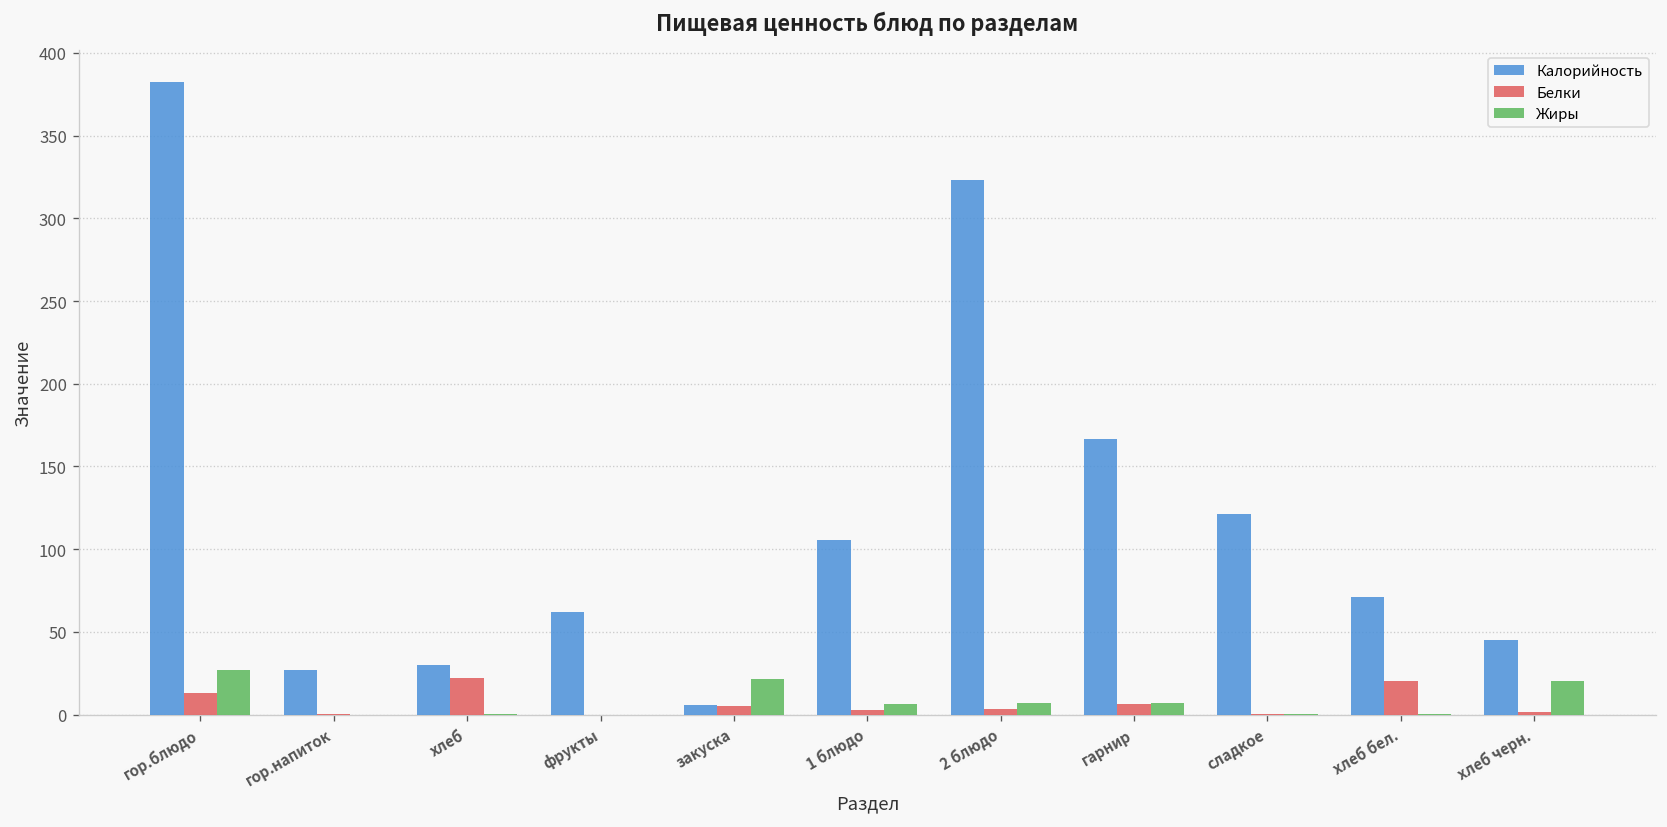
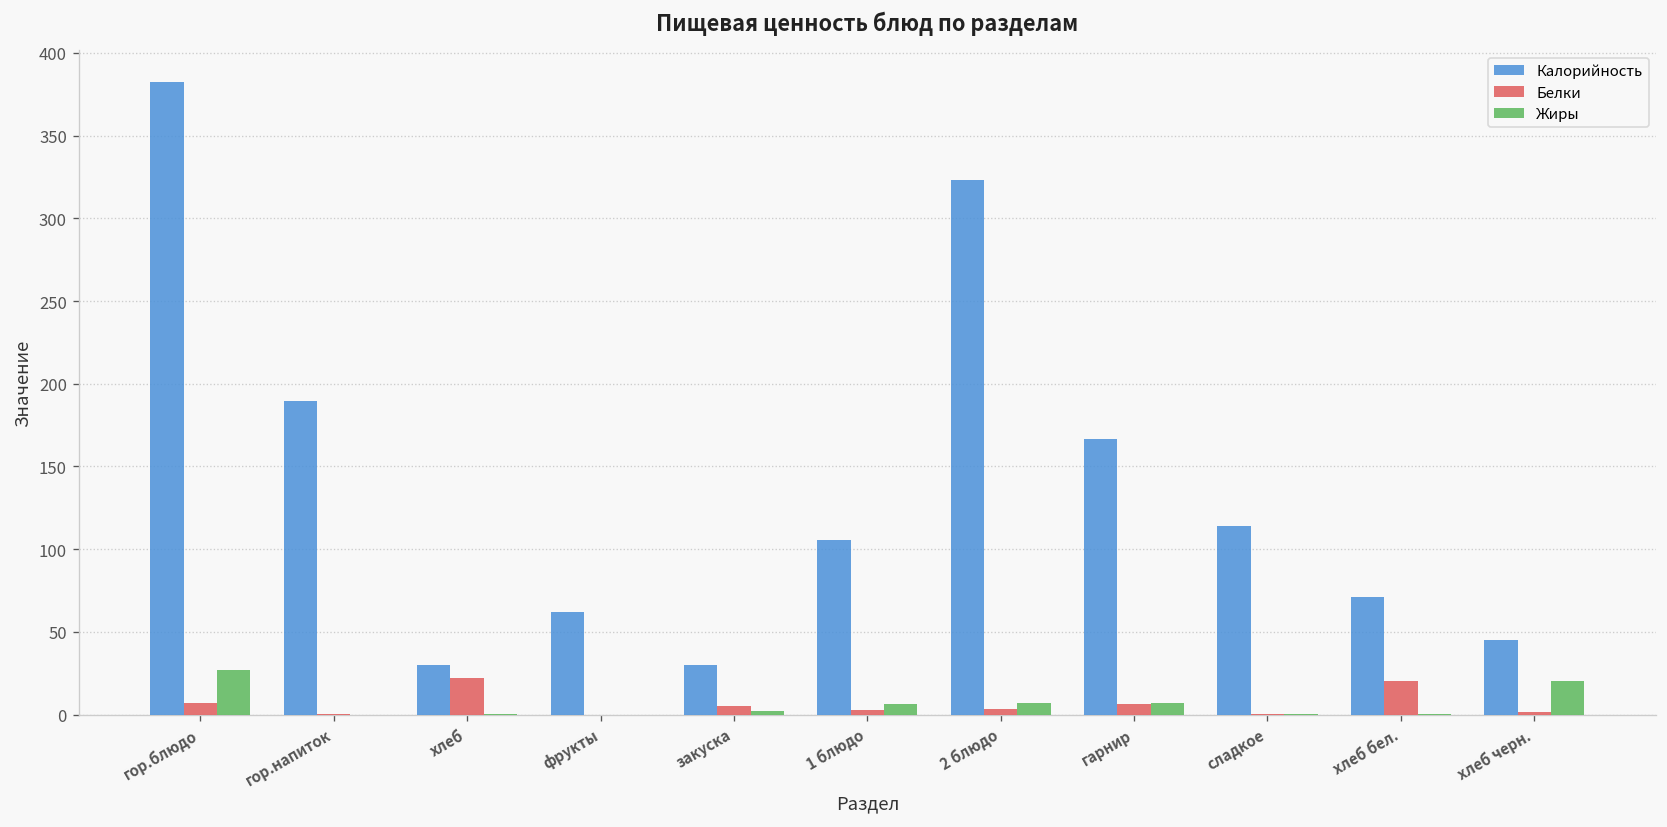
  {
    "Калорийность": {
      "гор.блюдо": 383,
-     "гор.напиток": 27,
+     "гор.напиток": 190,
      "хлеб": 30,
      "фрукты": 62,
-     "закуска": 6,
+     "закуска": 30,
      "1 блюдо": 106,
      "2 блюдо": 323,
      "гарнир": 167,
-     "сладкое": 121,
+     "сладкое": 114,
      "хлеб бел.": 71,
      "хлеб черн.": 45
    },
    "Белки": {
-     "гор.блюдо": 13,
+     "гор.блюдо": 7,
      "хлеб": 22,
      "фрукты": 0,
      "закуска": 5,
      "1 блюдо": 3,
      "2 блюдо": 3,
      "гарнир": 7,
      "хлеб бел.": 20
    },
    "Жиры": {
      "гор.блюдо": 27,
      "фрукты": 0,
-     "закуска": 21,
+     "закуска": 2,
      "1 блюдо": 7,
      "2 блюдо": 7,
      "гарнир": 7,
      "хлеб черн.": 21
    }
  }
